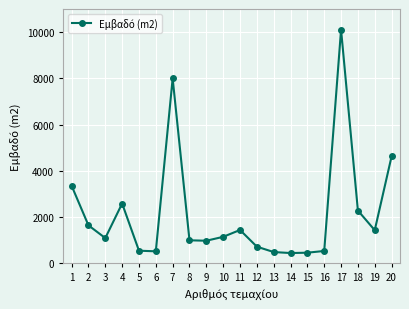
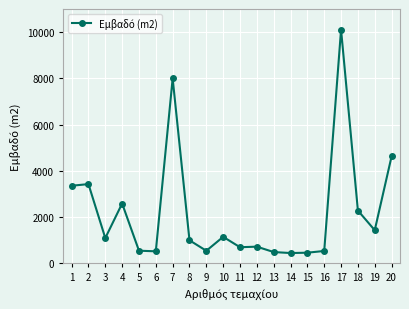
  {
    "1": 3400,
-   "2": 1600,
+   "2": 3400,
    "3": 1100,
    "4": 2600,
    "5": 500,
    "6": 500,
    "7": 8000,
    "8": 1000,
-   "9": 1000,
+   "9": 500,
    "10": 1100,
-   "11": 1400,
+   "11": 700,
    "12": 700,
    "13": 500,
    "14": 400,
    "15": 500,
    "16": 500,
    "17": 10100,
    "18": 2300,
    "19": 1400,
    "20": 4600
  }
